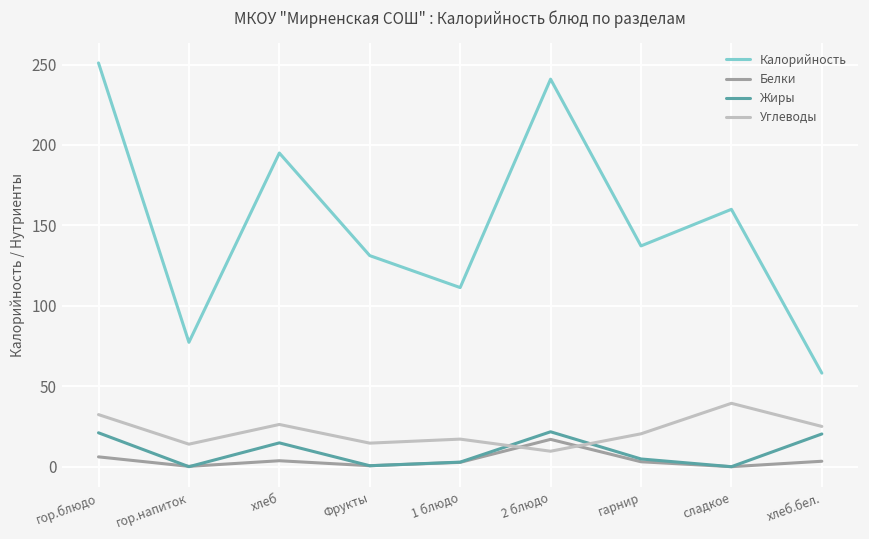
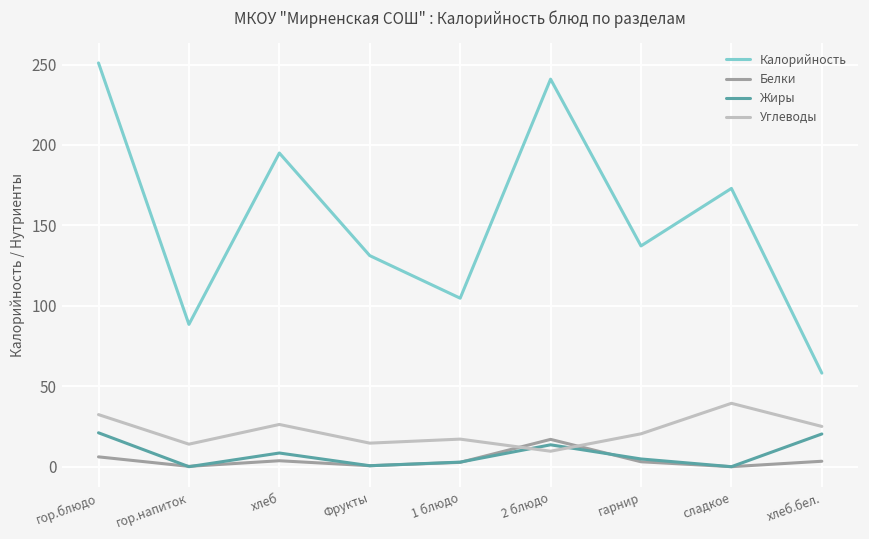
  {
    "Калорийность": {
      "гор.блюдо": 251,
-     "гор.напиток": 77,
+     "гор.напиток": 88,
      "хлеб": 195,
      "Фрукты": 131,
-     "1 блюдо": 111,
+     "1 блюдо": 105,
      "2 блюдо": 241,
      "гарнир": 137,
-     "сладкое": 160,
+     "сладкое": 173,
      "хлеб.бел.": 58
    },
    "Жиры": {
      "гор.блюдо": 21,
-     "хлеб": 15,
-     "2 блюдо": 22,
+     "хлеб": 9,
+     "2 блюдо": 14,
      "гарнир": 5,
      "хлеб.бел.": 20
    }
  }
